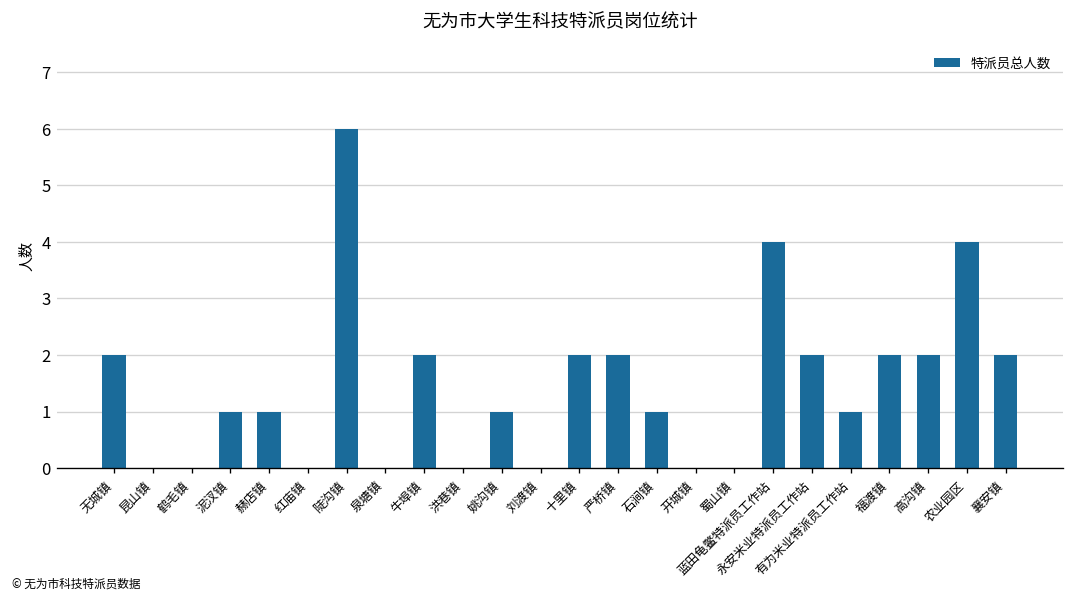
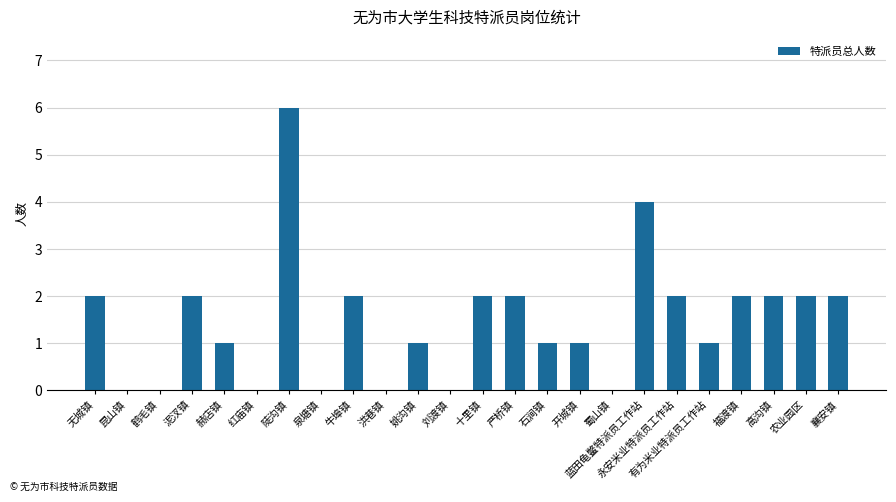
  {
    "无城镇": 2,
    "昆山镇": 0,
    "鹤毛镇": 0,
-   "泥汊镇": 1,
+   "泥汊镇": 2,
    "赫店镇": 1,
    "红庙镇": 0,
    "陡沟镇": 6,
    "泉塘镇": 0,
    "牛埠镇": 2,
    "洪巷镇": 0,
    "姚沟镇": 1,
    "刘渡镇": 0,
    "十里镇": 2,
    "严桥镇": 2,
    "石涧镇": 1,
-   "开城镇": 0,
+   "开城镇": 1,
    "蜀山镇": 0,
    "蓝田龟鳖特派员工作站": 4,
    "永安米业特派员工作站": 2,
    "有为米业特派员工作站": 1,
    "福渡镇": 2,
    "高沟镇": 2,
-   "农业园区": 4,
+   "农业园区": 2,
    "襄安镇": 2
  }
